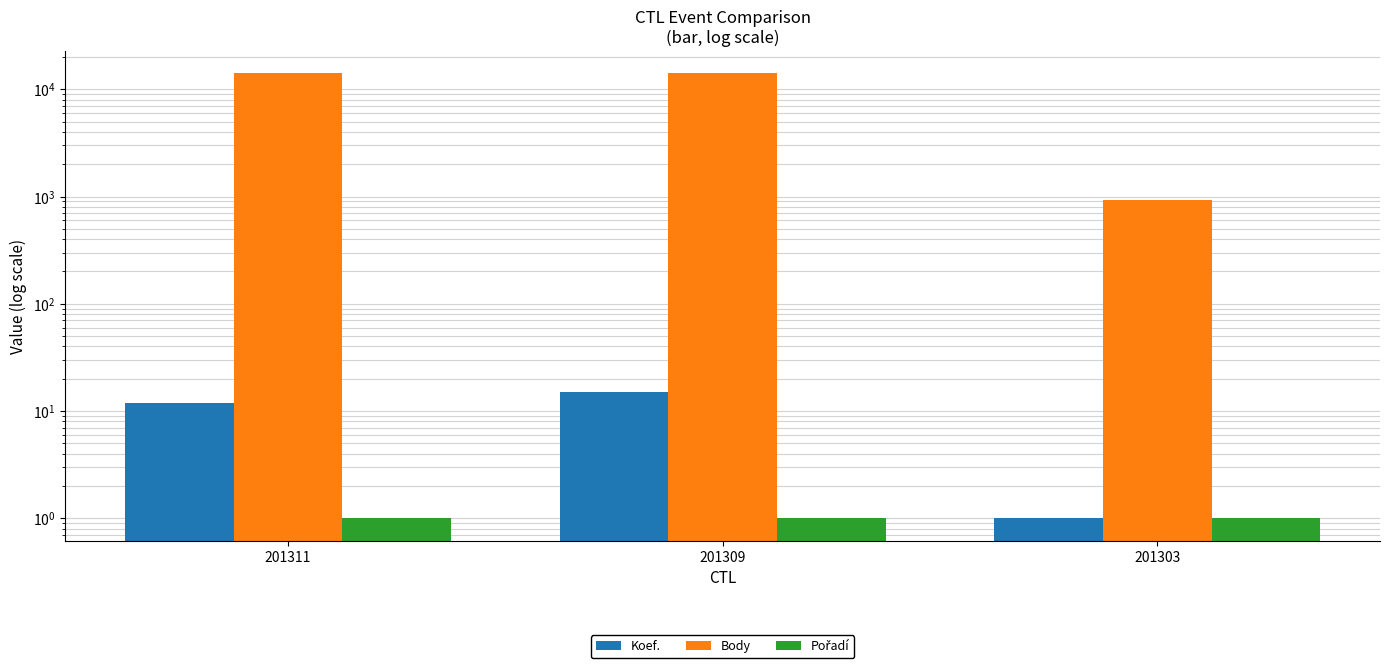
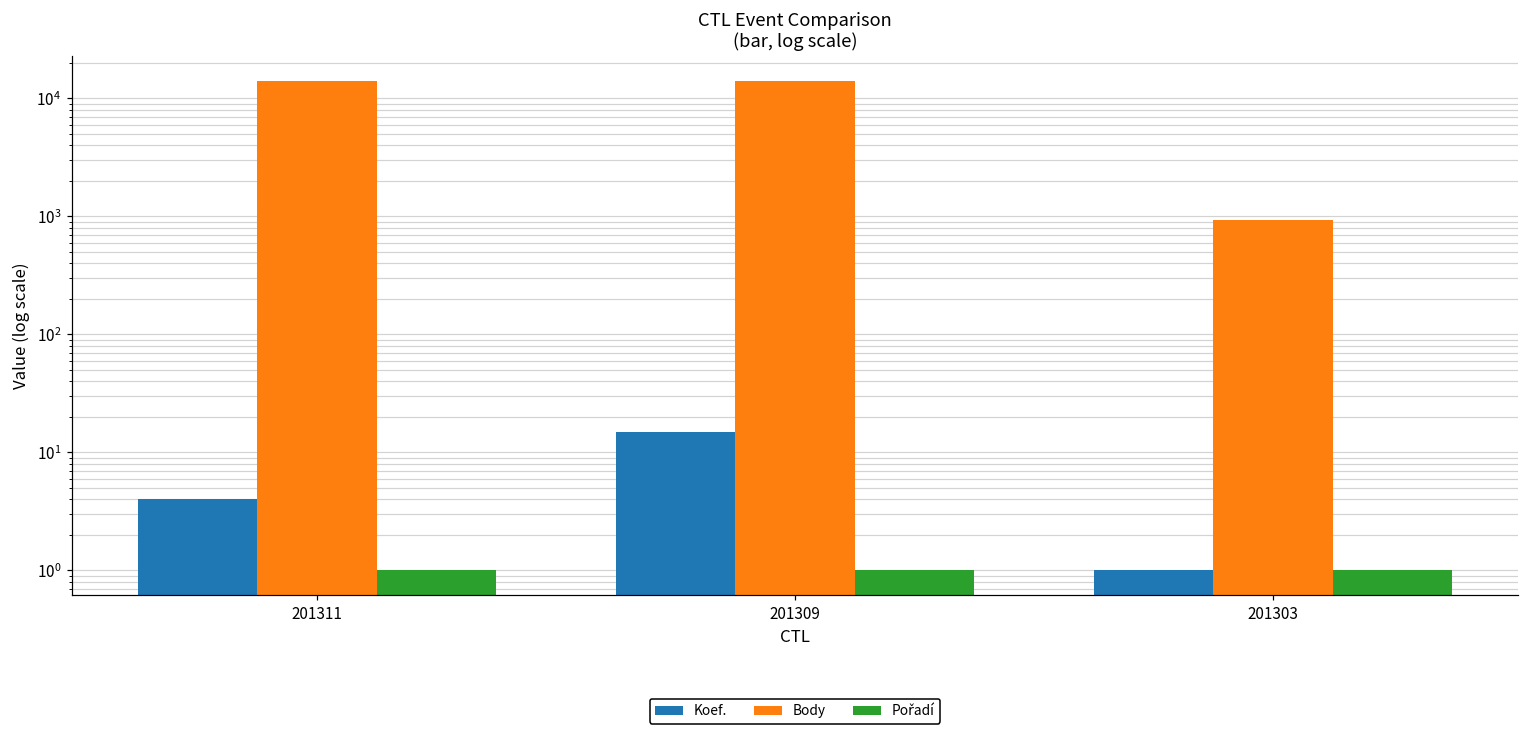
  {
    "Koef.": {
-     "201311": 12,
+     "201311": 4,
      "201309": 15,
      "201303": 1
    },
    "Body": {
      "201311": 14000,
      "201309": 14000,
      "201303": 900
    },
    "Pořadí": {
      "201311": 1,
      "201309": 1,
      "201303": 1
    }
  }
